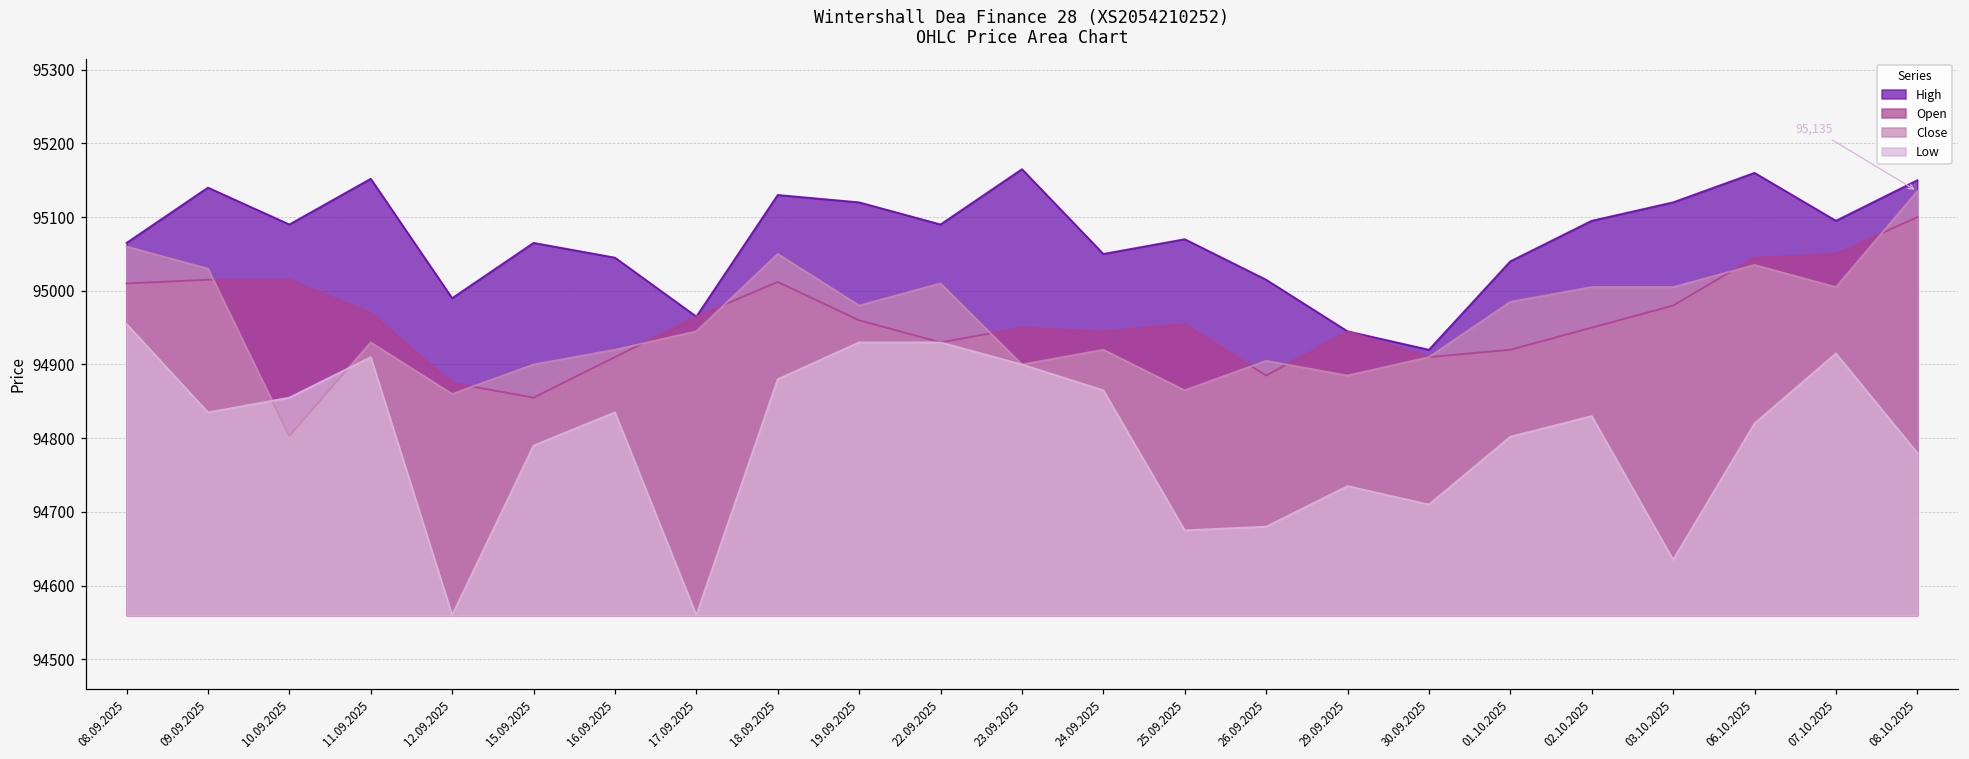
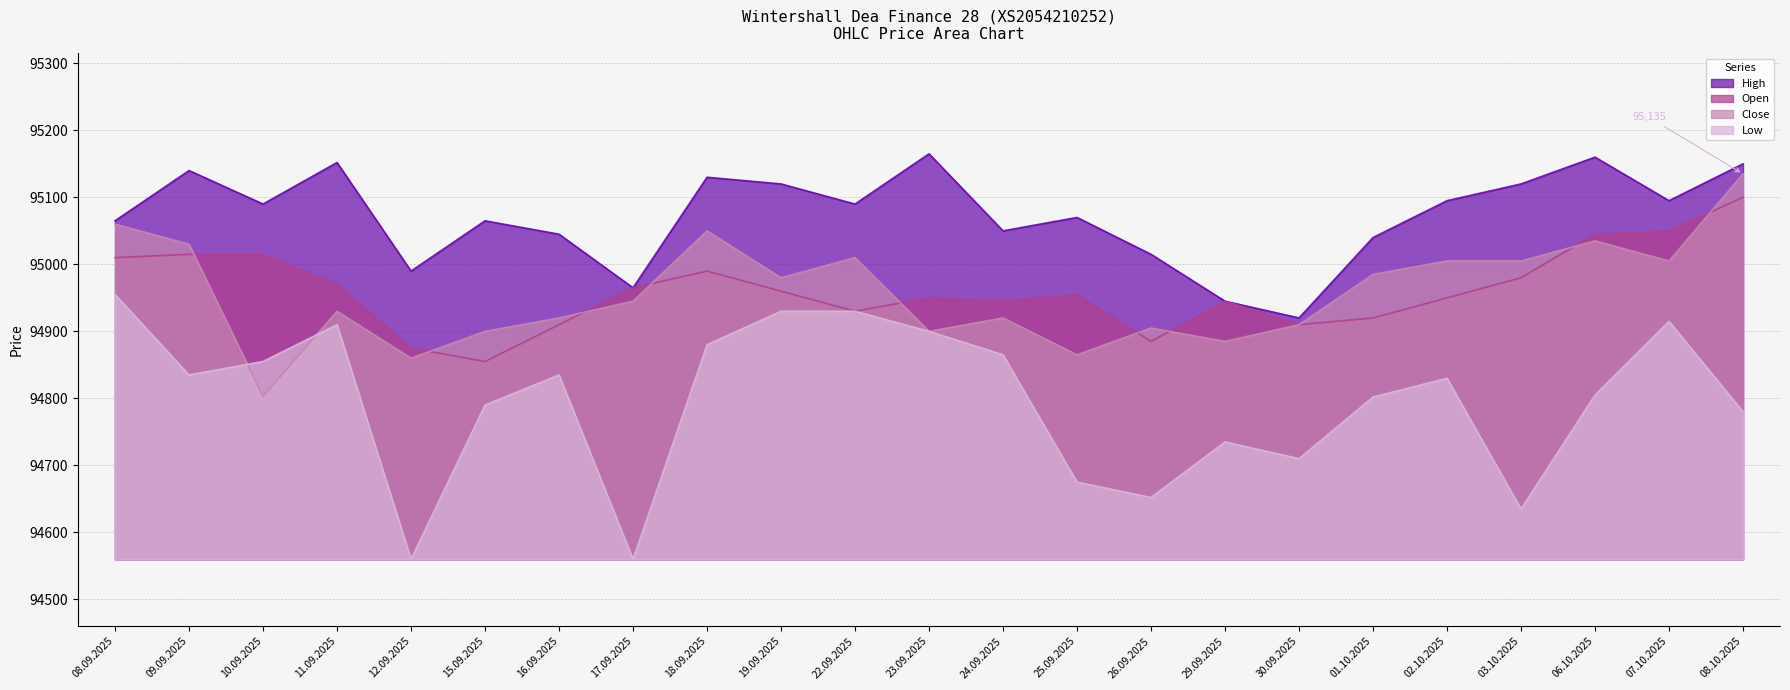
  {
    "High": {
      "08.09.2025": 95070,
      "09.09.2025": 95140,
      "10.09.2025": 95090,
      "11.09.2025": 95150,
      "12.09.2025": 94990,
      "15.09.2025": 95070,
      "16.09.2025": 95050,
      "18.09.2025": 95130,
      "19.09.2025": 95120,
      "22.09.2025": 95090,
      "23.09.2025": 95170,
      "24.09.2025": 95050,
      "25.09.2025": 95070,
      "26.09.2025": 95020,
      "30.09.2025": 94920,
      "01.10.2025": 95040,
      "02.10.2025": 95100,
      "03.10.2025": 95120,
      "06.10.2025": 95160,
      "07.10.2025": 95100
    },
    "Open": {
      "08.09.2025": 95010,
      "09.09.2025": 95020,
      "10.09.2025": 95020,
      "11.09.2025": 94970,
      "12.09.2025": 94880,
      "15.09.2025": 94860,
      "16.09.2025": 94910,
-     "18.09.2025": 95010,
+     "18.09.2025": 94990,
      "19.09.2025": 94960,
      "23.09.2025": 94950,
      "24.09.2025": 94950,
      "25.09.2025": 94960,
      "26.09.2025": 94890,
      "01.10.2025": 94920,
      "02.10.2025": 94950,
      "03.10.2025": 94980,
      "06.10.2025": 95050,
      "07.10.2025": 95050,
      "08.10.2025": 95100
    },
    "Close": {
      "08.09.2025": 95060,
      "09.09.2025": 95030,
      "10.09.2025": 94800,
      "11.09.2025": 94930,
      "12.09.2025": 94860,
      "15.09.2025": 94900,
      "16.09.2025": 94920,
      "17.09.2025": 94950,
      "18.09.2025": 95050,
      "19.09.2025": 94980,
      "22.09.2025": 95010,
      "24.09.2025": 94920,
      "25.09.2025": 94870,
      "26.09.2025": 94910,
      "29.09.2025": 94890,
      "01.10.2025": 94990,
      "02.10.2025": 95010,
      "03.10.2025": 95010,
      "06.10.2025": 95040,
      "07.10.2025": 95010,
      "08.10.2025": 95140
    },
    "Low": {
      "08.09.2025": 94960,
      "09.09.2025": 94840,
      "10.09.2025": 94860,
      "11.09.2025": 94910,
      "12.09.2025": 94560,
      "15.09.2025": 94790,
      "16.09.2025": 94840,
      "17.09.2025": 94560,
      "18.09.2025": 94880,
      "19.09.2025": 94930,
      "24.09.2025": 94870,
      "25.09.2025": 94680,
-     "26.09.2025": 94680,
+     "26.09.2025": 94650,
      "29.09.2025": 94740,
      "30.09.2025": 94710,
      "01.10.2025": 94800,
      "02.10.2025": 94830,
      "03.10.2025": 94640,
-     "06.10.2025": 94820,
+     "06.10.2025": 94810,
      "07.10.2025": 94920,
      "08.10.2025": 94780
    }
  }
